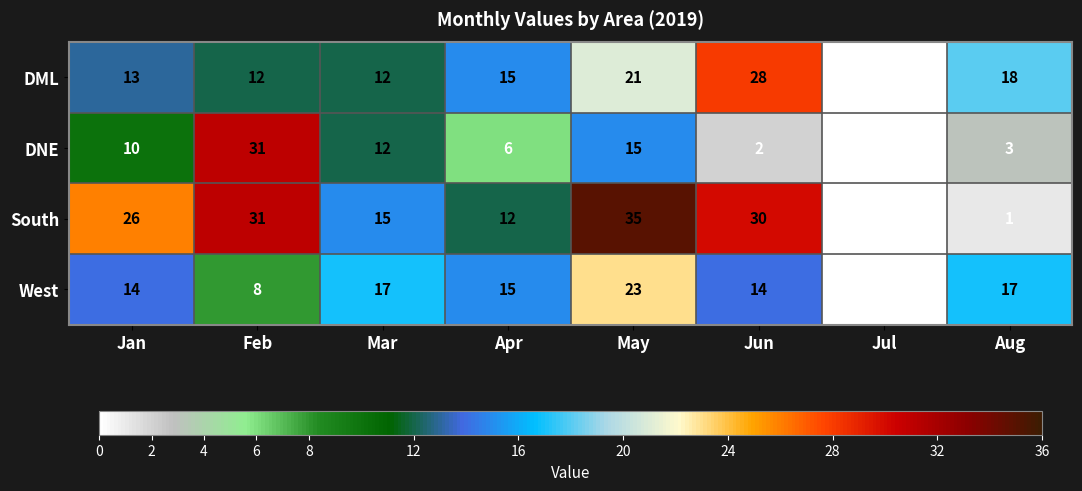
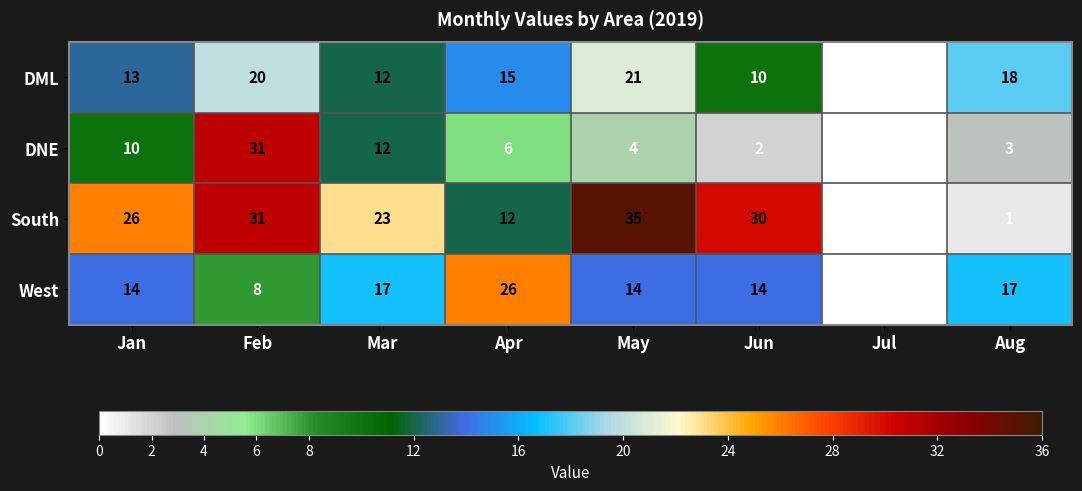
  {
    "DML": {
      "Jan": 13,
-     "Feb": 12,
+     "Feb": 20,
      "Mar": 12,
      "Apr": 15,
      "May": 21,
-     "Jun": 28,
+     "Jun": 10,
      "Aug": 18
    },
    "DNE": {
      "Jan": 10,
      "Feb": 31,
      "Mar": 12,
      "Apr": 6,
-     "May": 15,
+     "May": 4,
      "Aug": 3
    },
    "South": {
      "Jan": 26,
      "Feb": 31,
-     "Mar": 15,
+     "Mar": 23,
      "Apr": 12,
      "May": 35,
      "Jun": 30
    },
    "West": {
      "Jan": 14,
      "Feb": 8,
      "Mar": 17,
-     "Apr": 15,
-     "May": 23,
+     "Apr": 26,
+     "May": 14,
      "Jun": 14,
      "Aug": 17
    }
  }
